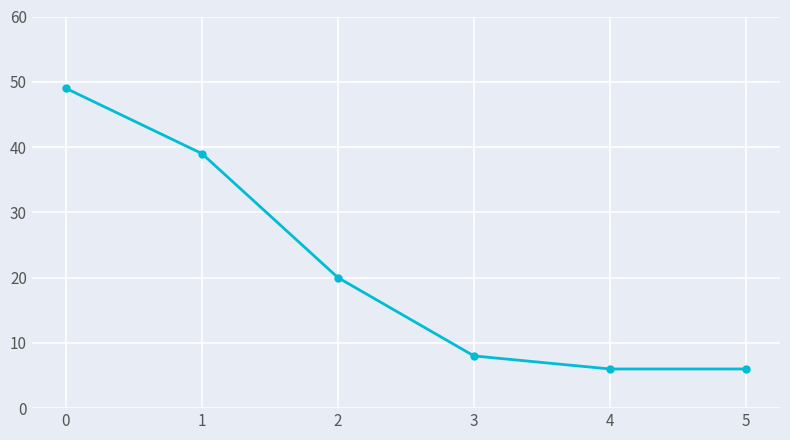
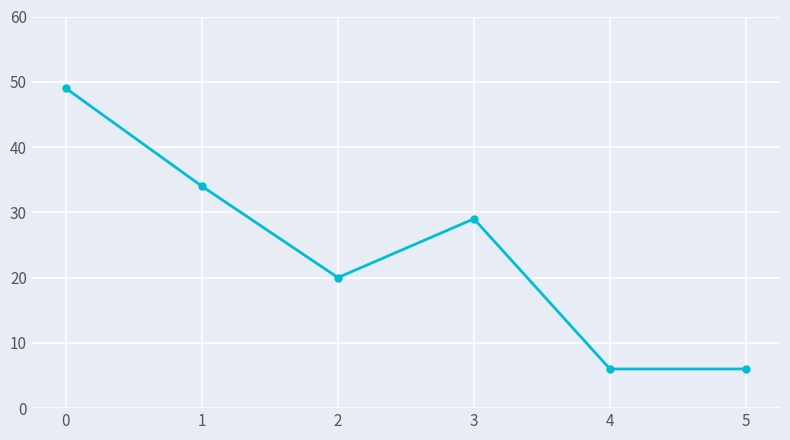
  {
    "0": 49,
-   "1": 39,
+   "1": 34,
    "2": 20,
-   "3": 8,
+   "3": 29,
    "4": 6,
    "5": 6
  }
